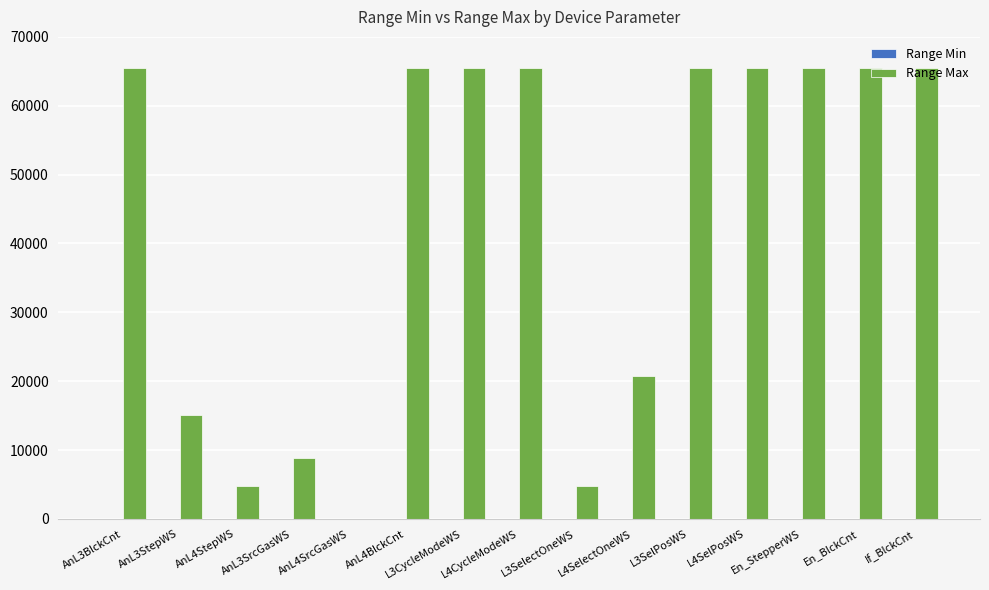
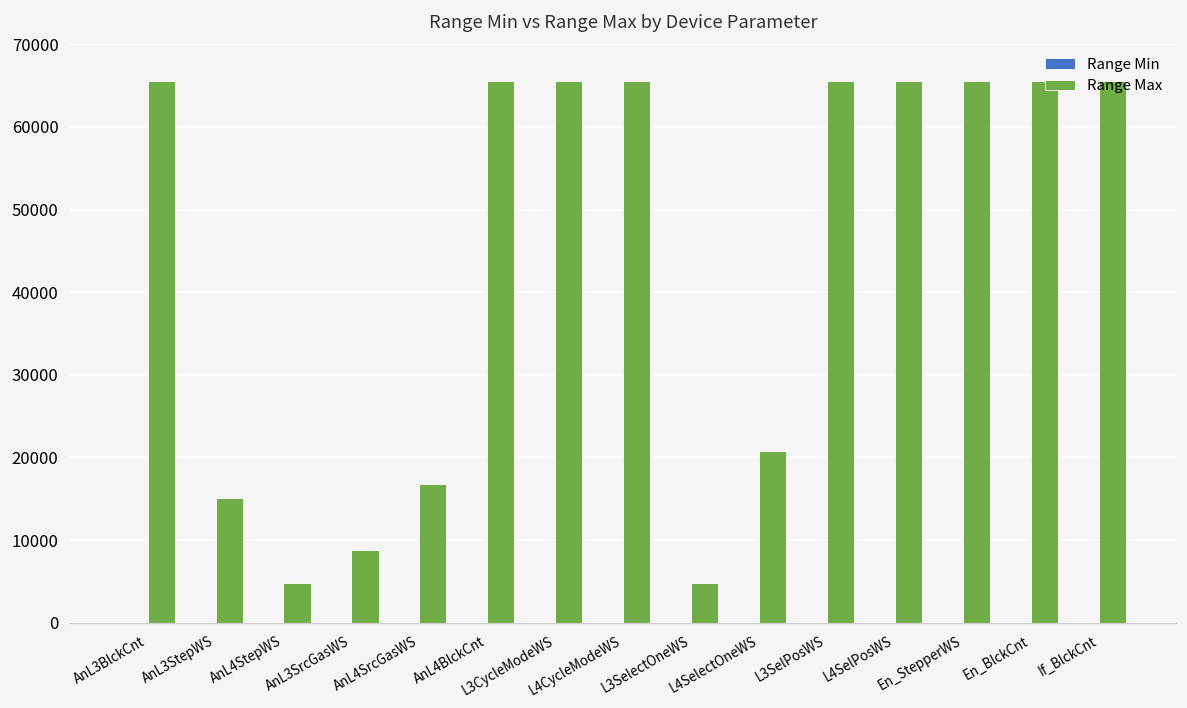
  {
    "Range Min": {
      "AnL3BlckCnt": 0,
      "AnL3StepWS": 0,
      "AnL4StepWS": 0,
      "AnL3SrcGasWS": 0,
      "AnL4SrcGasWS": 0,
      "AnL4BlckCnt": 0,
      "L3CycleModeWS": 0,
      "L4CycleModeWS": 0,
      "L3SelectOneWS": 0,
      "L4SelectOneWS": 0,
      "L3SelPosWS": 0,
      "L4SelPosWS": 0,
      "En_StepperWS": 0,
      "En_BlckCnt": 0,
      "If_BlckCnt": 0
    },
    "Range Max": {
      "AnL3BlckCnt": 66000,
      "AnL3StepWS": 15000,
      "AnL4StepWS": 5000,
      "AnL3SrcGasWS": 9000,
-     "AnL4SrcGasWS": 0,
+     "AnL4SrcGasWS": 17000,
      "AnL4BlckCnt": 66000,
      "L3CycleModeWS": 66000,
      "L4CycleModeWS": 66000,
      "L3SelectOneWS": 5000,
      "L4SelectOneWS": 21000,
      "L3SelPosWS": 66000,
      "L4SelPosWS": 66000,
      "En_StepperWS": 66000,
      "En_BlckCnt": 66000,
      "If_BlckCnt": 66000
    }
  }
